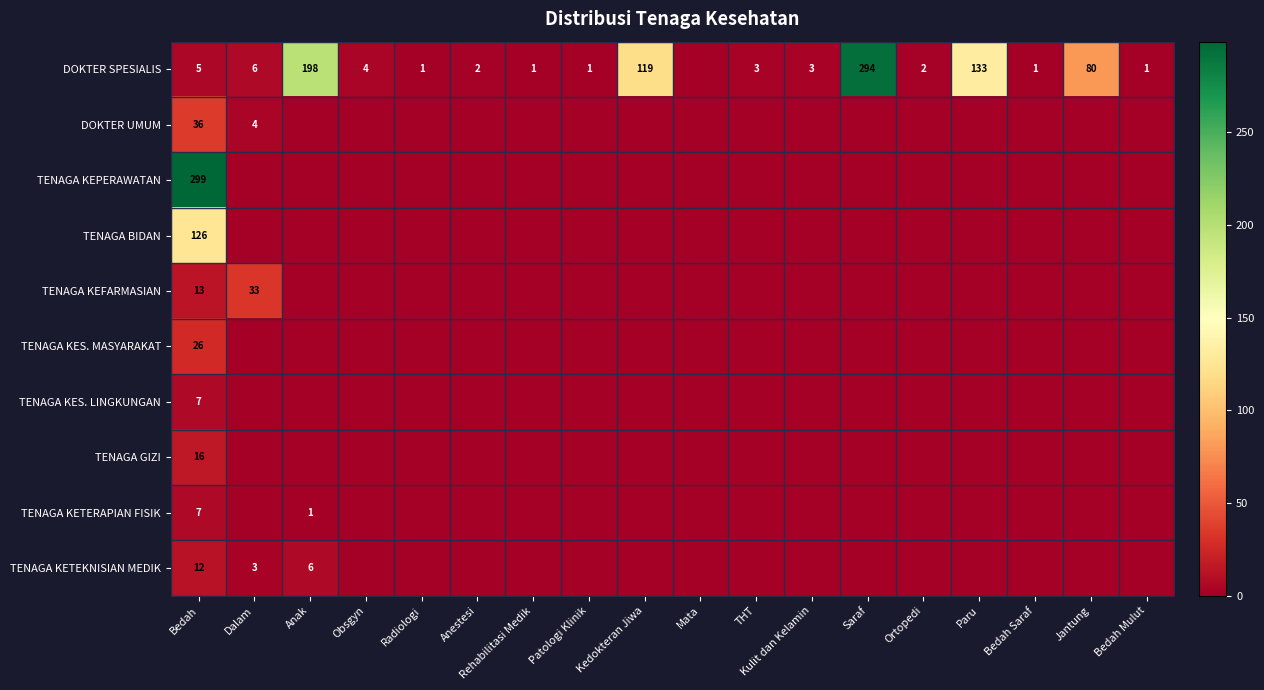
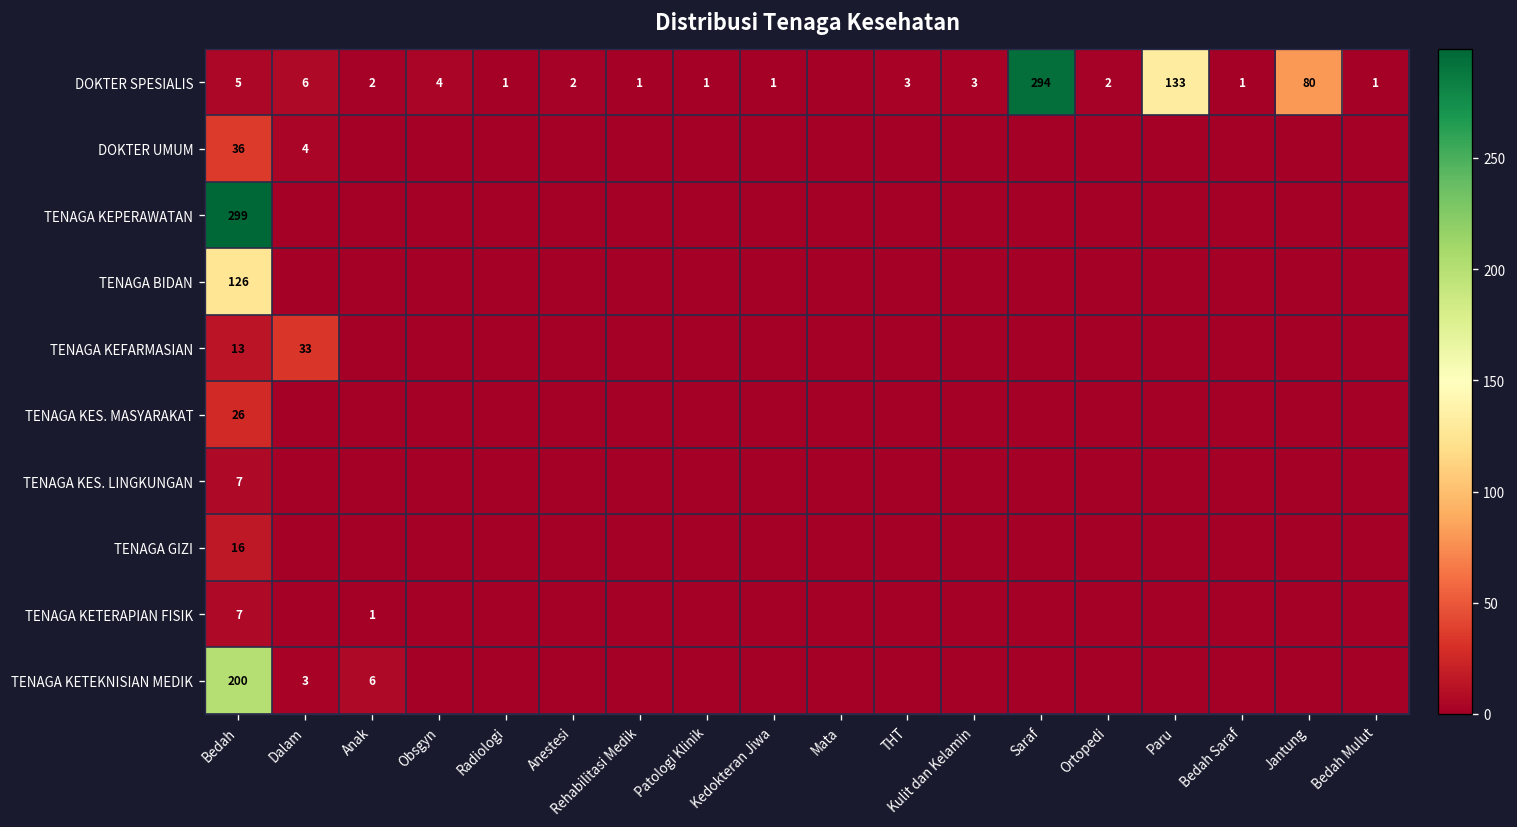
  {
    "DOKTER SPESIALIS": {
      "Bedah": 5,
      "Dalam": 6,
-     "Anak": 198,
+     "Anak": 2,
      "Obsgyn": 4,
      "Radiologi": 1,
      "Anestesi": 2,
      "Rehabilitasi Medik": 1,
      "Patologi Klinik": 1,
-     "Kedokteran Jiwa": 119,
+     "Kedokteran Jiwa": 1,
      "THT": 3,
      "Kulit dan Kelamin": 3,
      "Saraf": 294,
      "Ortopedi": 2,
      "Paru": 133,
      "Bedah Saraf": 1,
      "Jantung": 80,
      "Bedah Mulut": 1
    },
    "DOKTER UMUM": {
      "Bedah": 36,
      "Dalam": 4
    },
    "TENAGA KEPERAWATAN": {
      "Bedah": 299
    },
    "TENAGA BIDAN": {
      "Bedah": 126
    },
    "TENAGA KEFARMASIAN": {
      "Bedah": 13,
      "Dalam": 33
    },
    "TENAGA KES. MASYARAKAT": {
      "Bedah": 26
    },
    "TENAGA KES. LINGKUNGAN": {
      "Bedah": 7
    },
    "TENAGA GIZI": {
      "Bedah": 16
    },
    "TENAGA KETERAPIAN FISIK": {
      "Bedah": 7,
      "Anak": 1
    },
    "TENAGA KETEKNISIAN MEDIK": {
-     "Bedah": 12,
+     "Bedah": 200,
      "Dalam": 3,
      "Anak": 6
    }
  }
